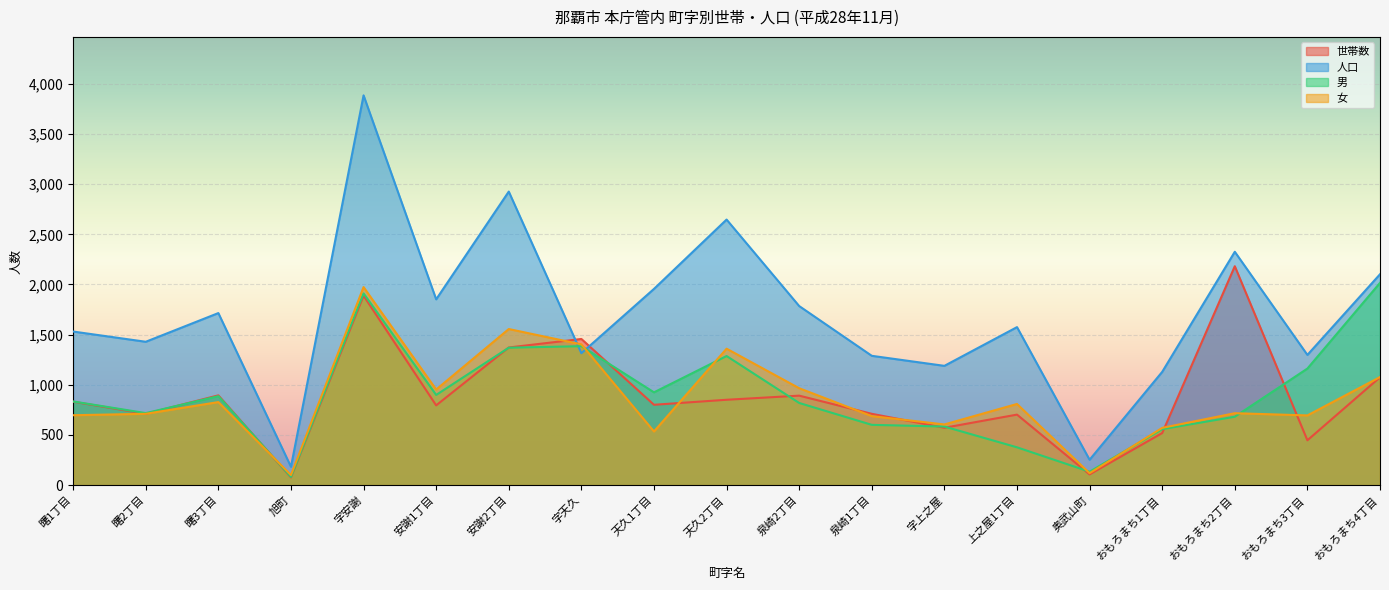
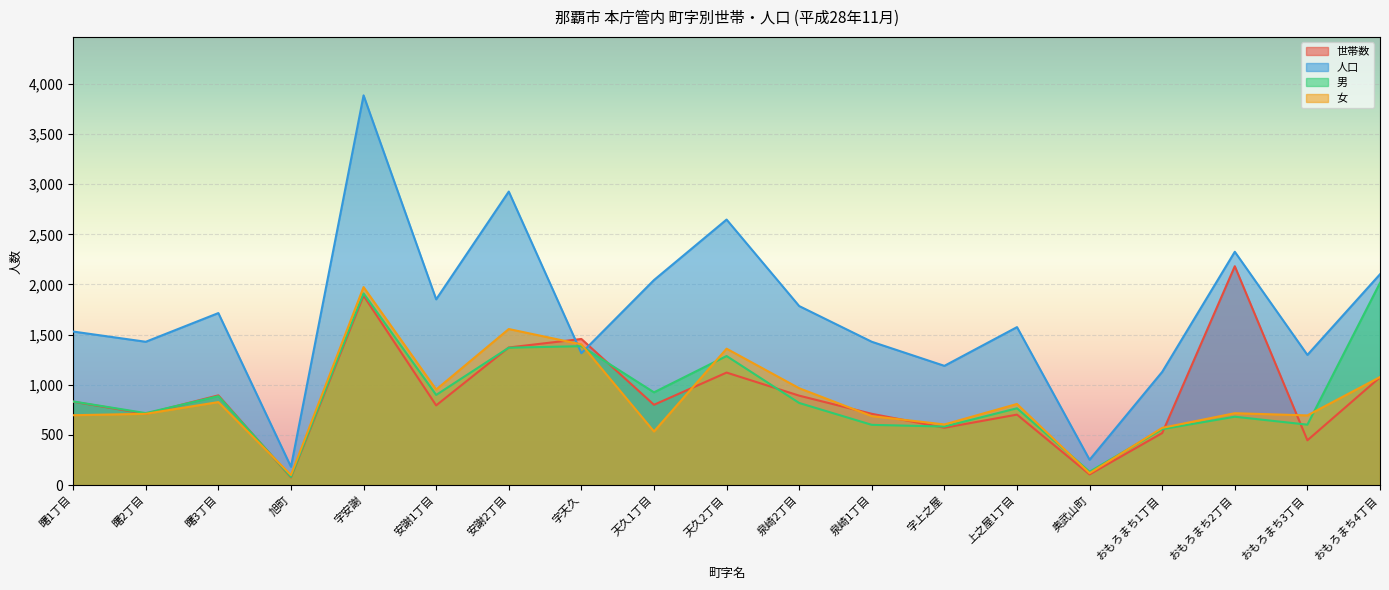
  {
    "世帯数": {
      "安謝1丁目": "800",
      "字天久": "1,460",
      "天久1丁目": "800",
-     "天久2丁目": "850",
+     "天久2丁目": "1,120",
      "泉崎2丁目": "890",
      "上之屋1丁目": "700",
      "おもろまち1丁目": "520",
      "おもろまち2丁目": "2,180",
      "おもろまち3丁目": "450"
    },
    "人口": {
      "曙1丁目": "1,530",
      "曙2丁目": "1,430",
      "曙3丁目": "1,720",
      "旭町": "180",
      "字安謝": "3,890",
      "安謝1丁目": "1,850",
      "安謝2丁目": "2,930",
      "字天久": "1,320",
-     "天久1丁目": "1,960",
+     "天久1丁目": "2,040",
      "天久2丁目": "2,650",
      "泉崎2丁目": "1,790",
-     "泉崎1丁目": "1,290",
+     "泉崎1丁目": "1,430",
      "字上之屋": "1,190",
      "上之屋1丁目": "1,580",
      "奥武山町": "250",
      "おもろまち1丁目": "1,130",
      "おもろまち2丁目": "2,330",
      "おもろまち3丁目": "1,300",
      "おもろまち4丁目": "2,100"
    },
    "男": {
      "安謝1丁目": "900",
      "天久1丁目": "930",
      "天久2丁目": "1,290",
      "泉崎2丁目": "820",
      "泉崎1丁目": "600",
-     "上之屋1丁目": "380",
+     "上之屋1丁目": "770",
      "おもろまち2丁目": "680",
-     "おもろまち3丁目": "1,160",
+     "おもろまち3丁目": "600",
      "おもろまち4丁目": "2,020"
    },
    "女": {
      "曙1丁目": "700",
      "曙3丁目": "830",
      "字安謝": "1,970",
      "安謝1丁目": "950",
      "安謝2丁目": "1,560",
      "天久1丁目": "540",
      "天久2丁目": "1,360",
      "泉崎2丁目": "970",
      "上之屋1丁目": "810",
      "おもろまち2丁目": "720",
      "おもろまち3丁目": "700"
    }
  }
